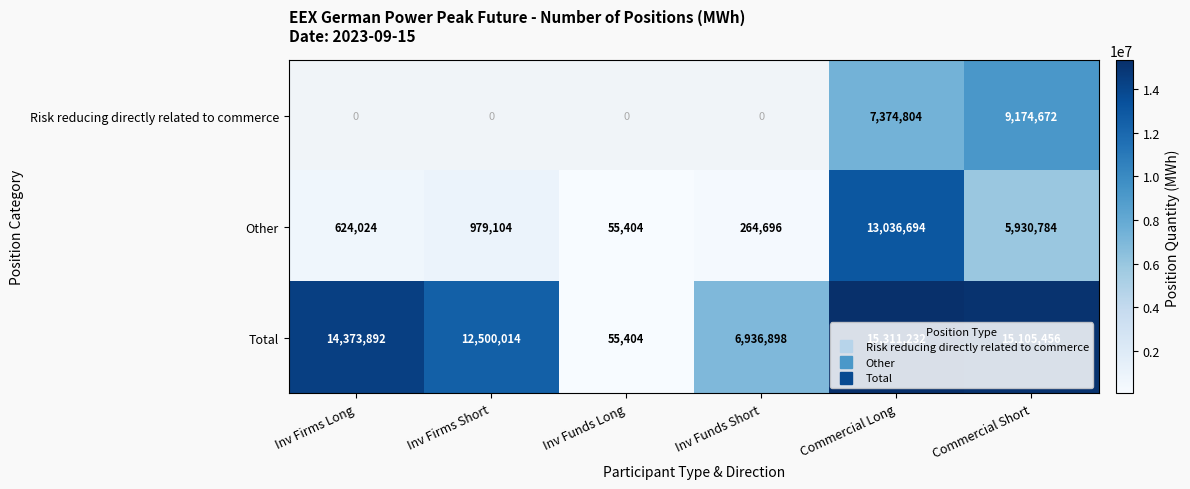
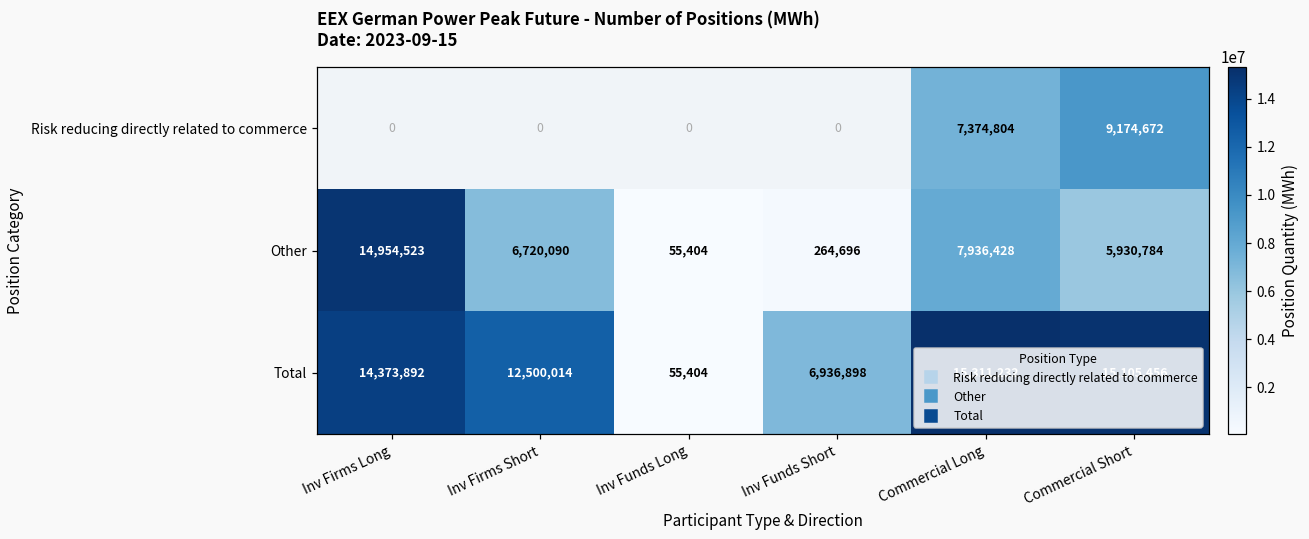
  {
    "Risk reducing directly related to commerce": {
      "Commercial Long": "7,374,804",
      "Commercial Short": "9,174,672"
    },
    "Other": {
-     "Inv Firms Long": "624,024",
-     "Inv Firms Short": "979,104",
+     "Inv Firms Long": "14,954,523",
+     "Inv Firms Short": "6,720,090",
      "Inv Funds Long": "55,404",
      "Inv Funds Short": "264,696",
-     "Commercial Long": "13,036,694",
+     "Commercial Long": "7,936,428",
      "Commercial Short": "5,930,784"
    },
    "Total": {
      "Inv Firms Long": "14,373,892",
      "Inv Firms Short": "12,500,014",
      "Inv Funds Long": "55,404",
      "Inv Funds Short": "6,936,898"
    }
  }
